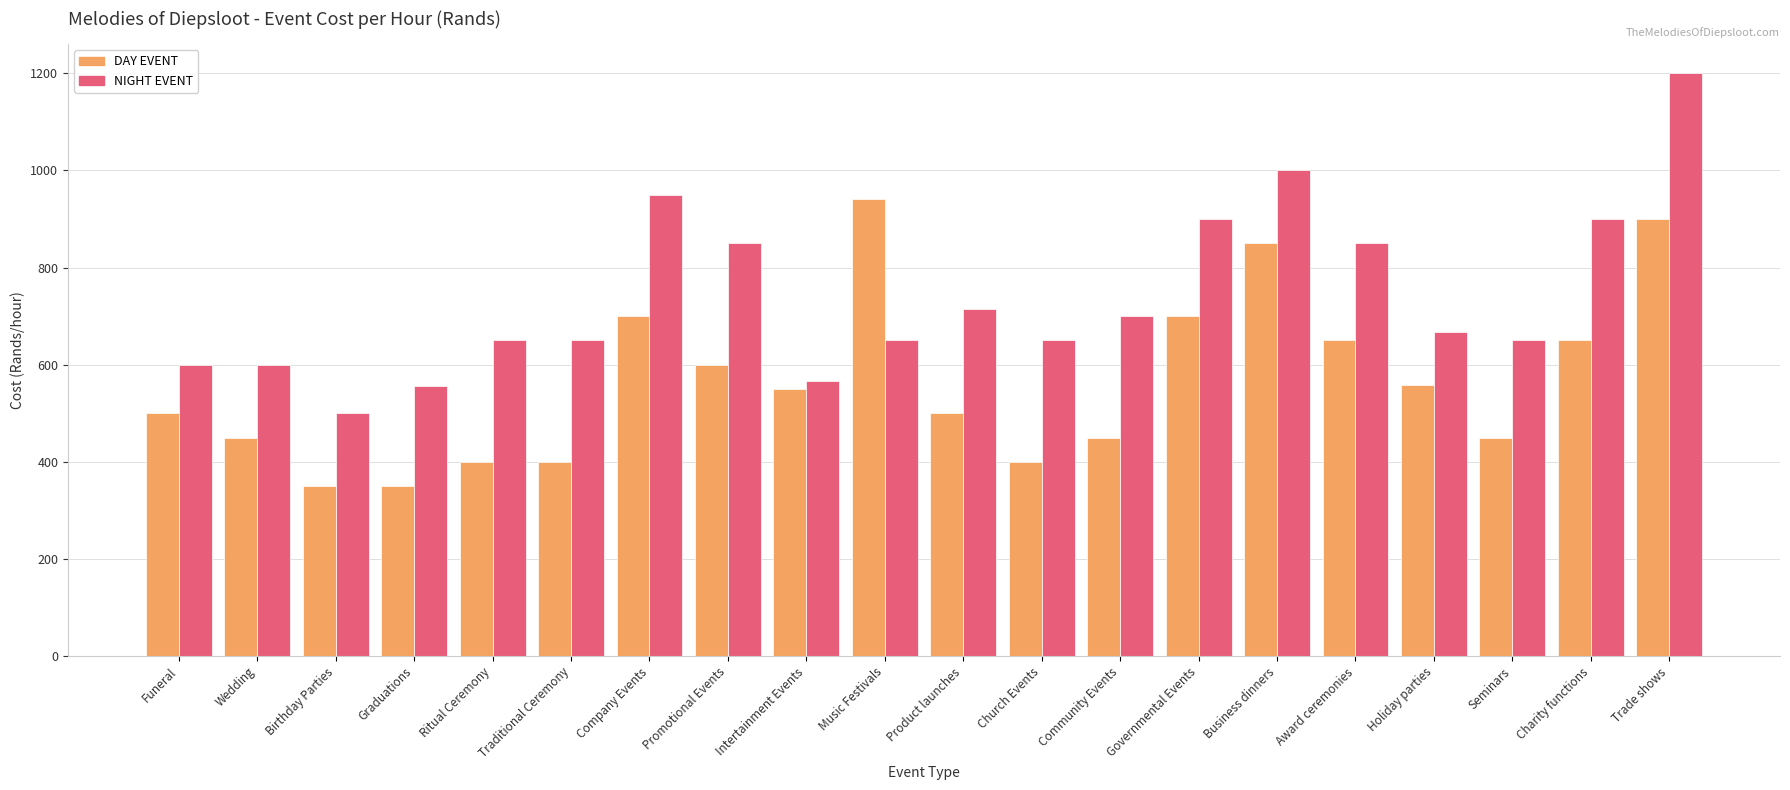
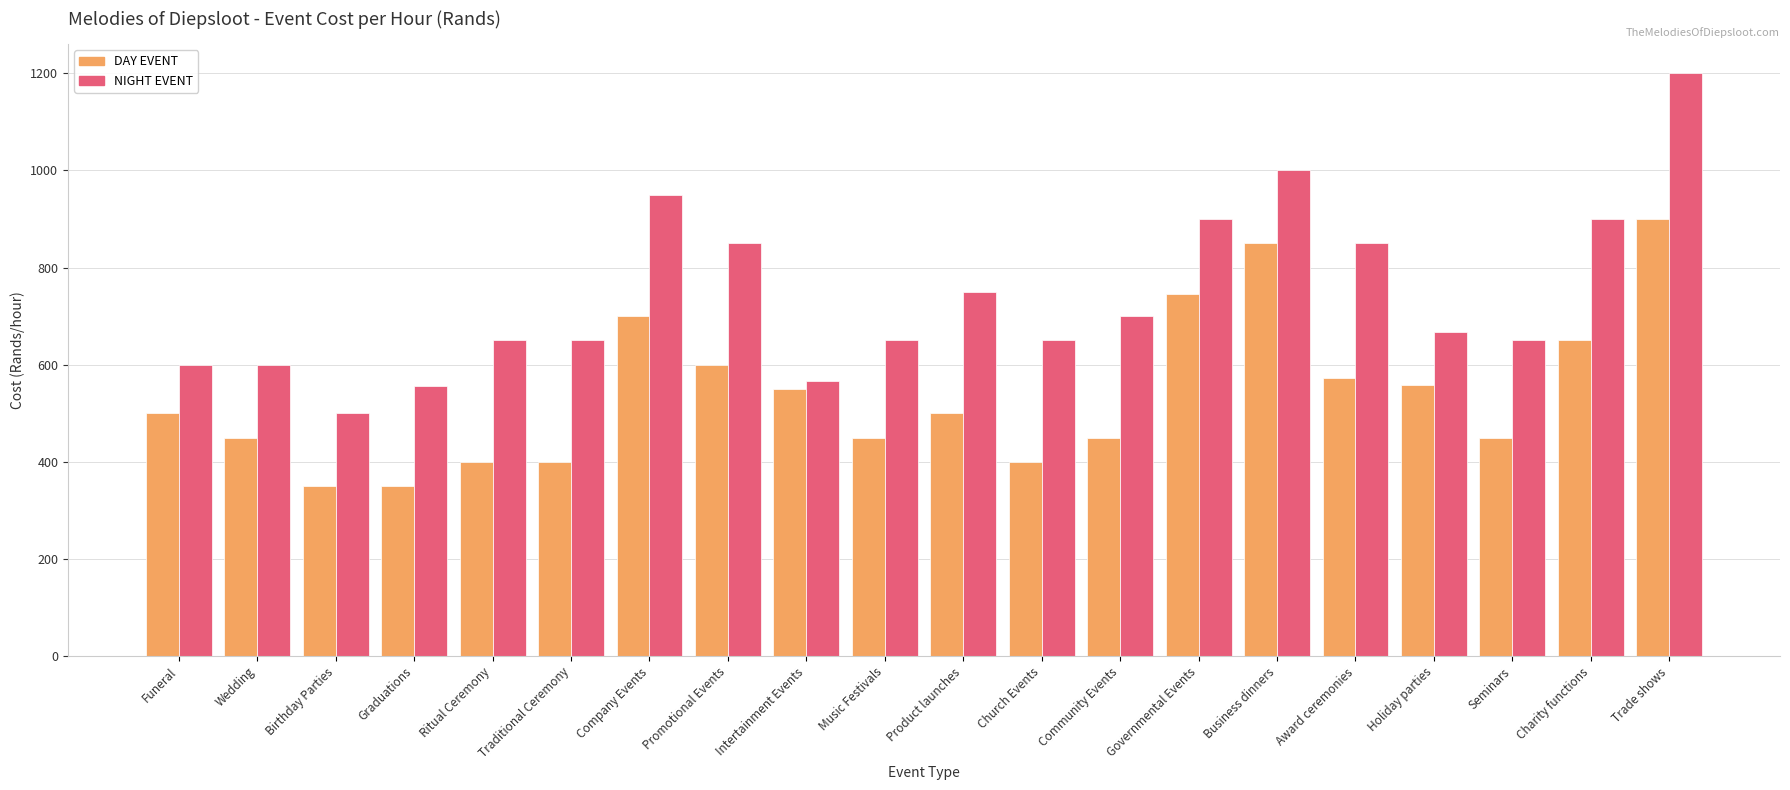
  {
    "DAY EVENT": {
      "Funeral": 500,
      "Wedding": 450,
      "Birthday Parties": 350,
      "Graduations": 350,
      "Ritual Ceremony": 400,
      "Traditional Ceremony": 400,
      "Company Events": 700,
      "Promotional Events": 600,
      "Intertainment Events": 550,
-     "Music Festivals": 940,
+     "Music Festivals": 450,
      "Product launches": 500,
      "Church Events": 400,
      "Community Events": 450,
-     "Governmental Events": 700,
+     "Governmental Events": 750,
      "Business dinners": 850,
-     "Award ceremonies": 650,
+     "Award ceremonies": 570,
      "Holiday parties": 560,
      "Seminars": 450,
      "Charity functions": 650,
      "Trade shows": 900
    },
    "NIGHT EVENT": {
      "Funeral": 600,
      "Wedding": 600,
      "Birthday Parties": 500,
      "Graduations": 560,
      "Ritual Ceremony": 650,
      "Traditional Ceremony": 650,
      "Company Events": 950,
      "Promotional Events": 850,
      "Intertainment Events": 570,
      "Music Festivals": 650,
-     "Product launches": 710,
+     "Product launches": 750,
      "Church Events": 650,
      "Community Events": 700,
      "Governmental Events": 900,
      "Business dinners": 1000,
      "Award ceremonies": 850,
      "Holiday parties": 670,
      "Seminars": 650,
      "Charity functions": 900,
      "Trade shows": 1200
    }
  }
